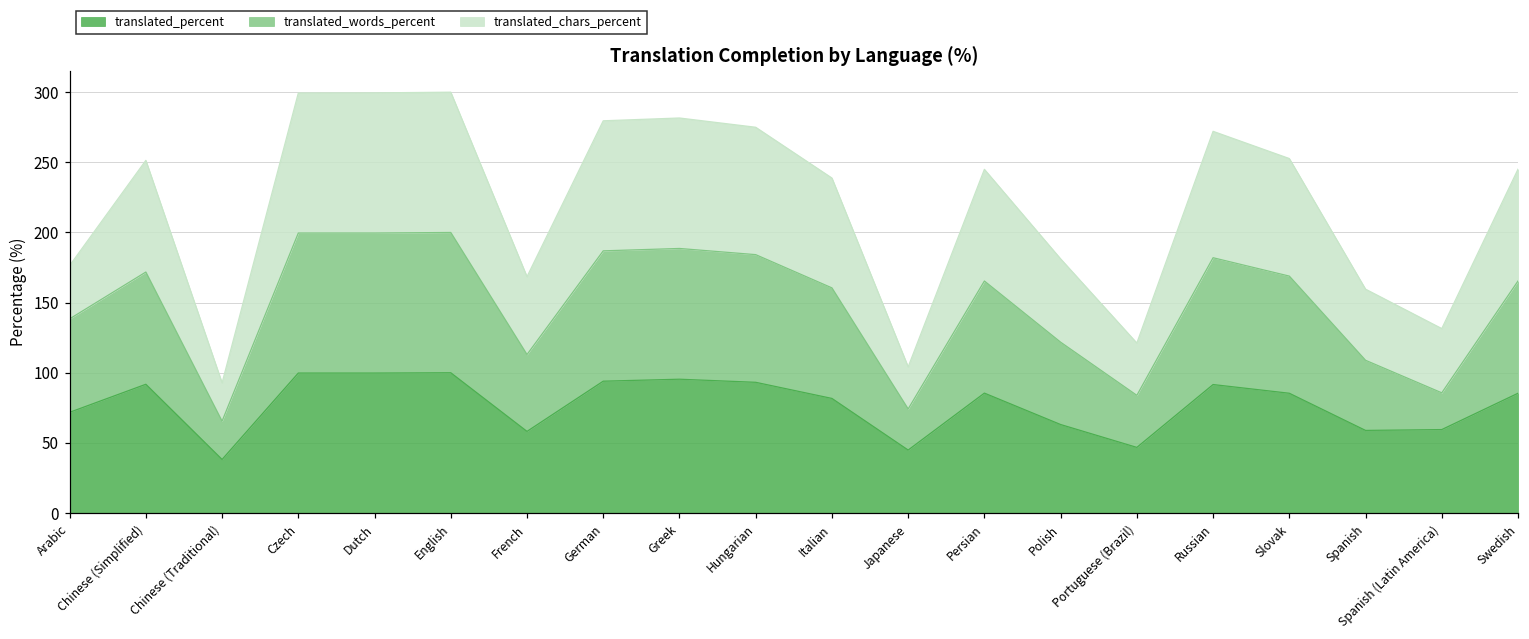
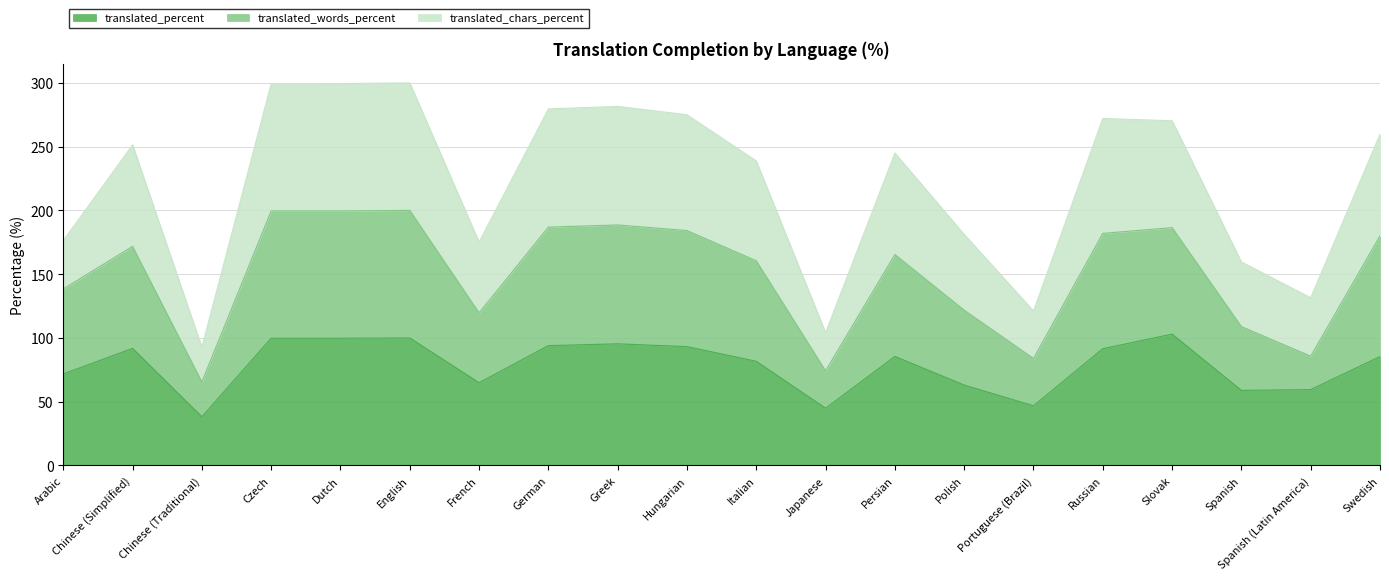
  {
    "translated_percent": {
      "Arabic": 72,
      "Chinese (Simplified)": 92,
      "Chinese (Traditional)": 38,
      "Czech": 100,
      "Dutch": 100,
      "English": 100,
-     "French": 58,
+     "French": 65,
      "German": 94,
      "Greek": 95,
      "Hungarian": 93,
      "Italian": 82,
      "Japanese": 45,
      "Persian": 86,
      "Polish": 63,
      "Portuguese (Brazil)": 47,
      "Russian": 92,
-     "Slovak": 85,
+     "Slovak": 103,
      "Spanish": 59,
      "Spanish (Latin America)": 60,
      "Swedish": 85
    },
    "translated_words_percent": {
      "Arabic": 67,
      "Chinese (Simplified)": 80,
      "Chinese (Traditional)": 27,
      "Czech": 100,
      "Dutch": 100,
      "English": 100,
      "French": 55,
      "German": 93,
      "Greek": 93,
      "Hungarian": 91,
      "Italian": 79,
      "Japanese": 29,
      "Persian": 80,
      "Polish": 59,
      "Portuguese (Brazil)": 37,
      "Russian": 90,
      "Slovak": 84,
      "Spanish": 50,
      "Spanish (Latin America)": 26,
-     "Swedish": 80
+     "Swedish": 95
    },
    "translated_chars_percent": {
      "Arabic": 38,
      "Chinese (Simplified)": 80,
      "Chinese (Traditional)": 27,
      "Czech": 100,
      "Dutch": 100,
      "English": 100,
      "French": 55,
      "German": 93,
      "Greek": 93,
      "Hungarian": 91,
      "Italian": 78,
      "Japanese": 30,
      "Persian": 80,
      "Polish": 59,
      "Portuguese (Brazil)": 37,
      "Russian": 90,
      "Slovak": 84,
      "Spanish": 51,
      "Spanish (Latin America)": 46,
      "Swedish": 80
    }
  }
